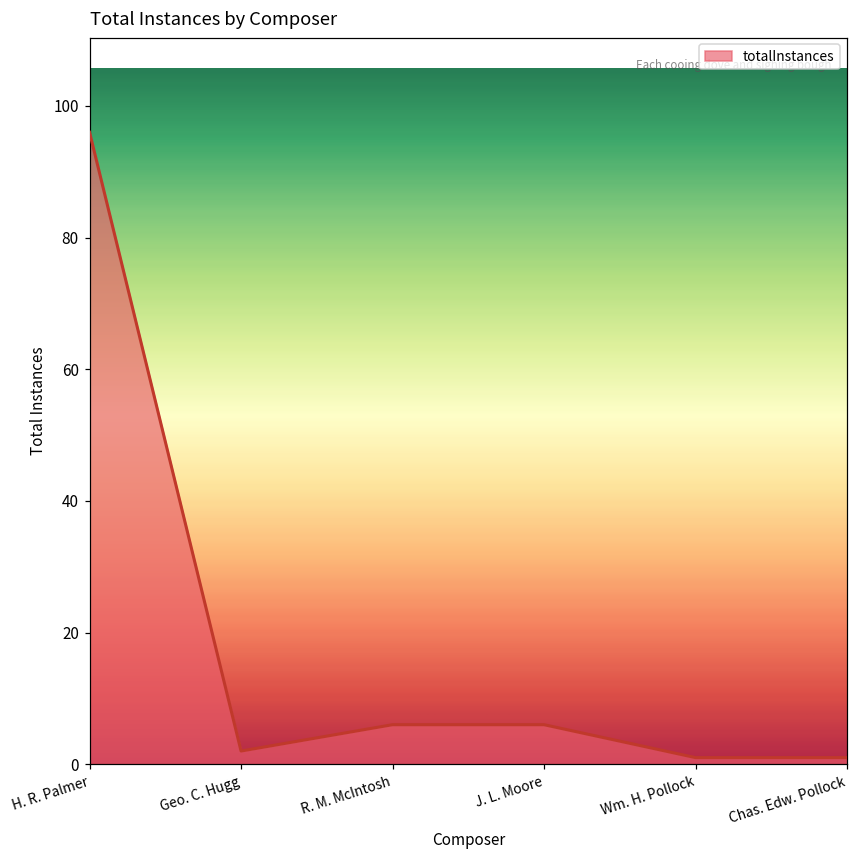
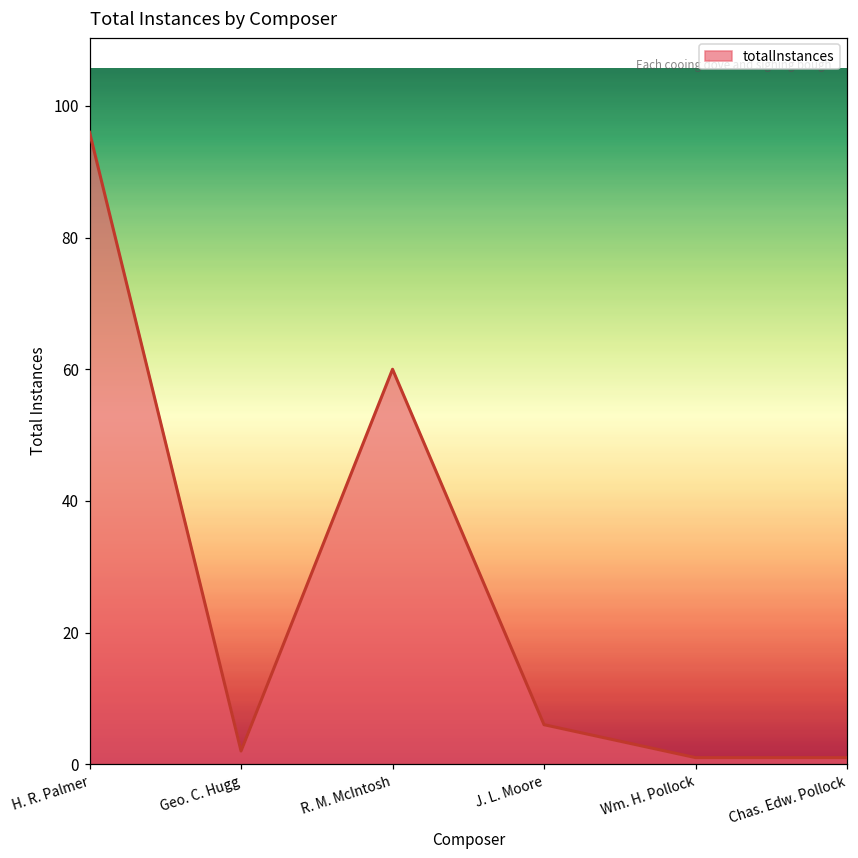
  {
    "H. R. Palmer": 96,
    "Geo. C. Hugg": 2,
-   "R. M. McIntosh": 6,
+   "R. M. McIntosh": 60,
    "J. L. Moore": 6,
    "Wm. H. Pollock": 1,
    "Chas. Edw. Pollock": 1
  }
